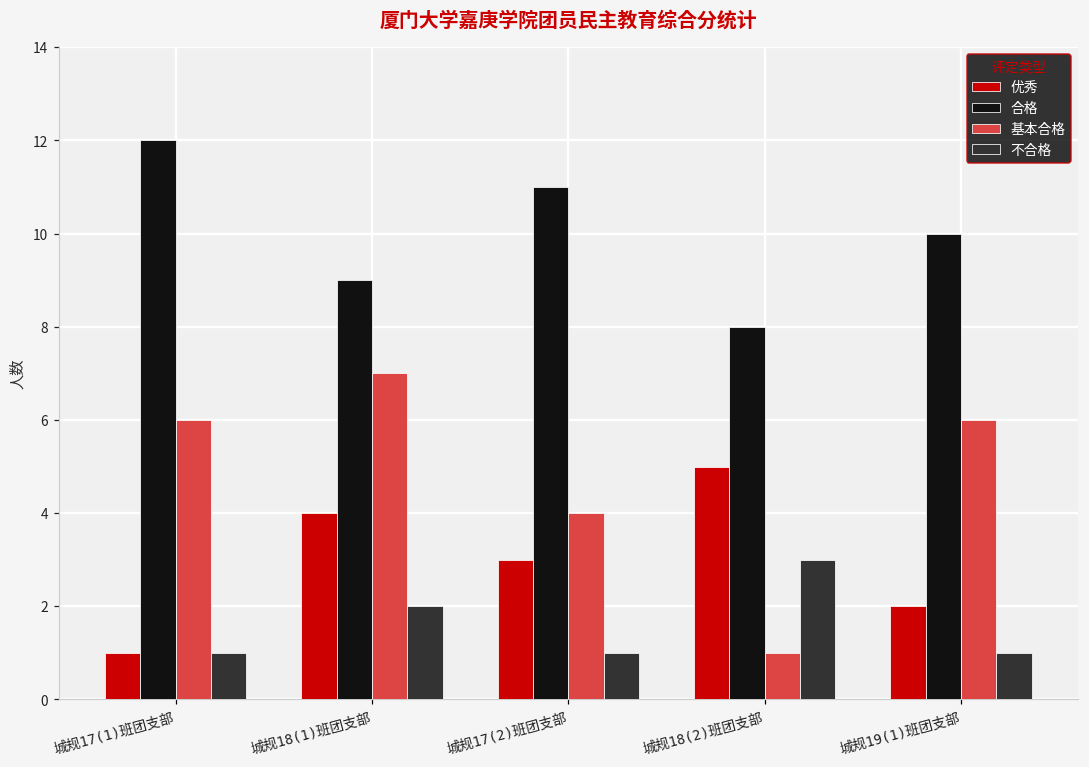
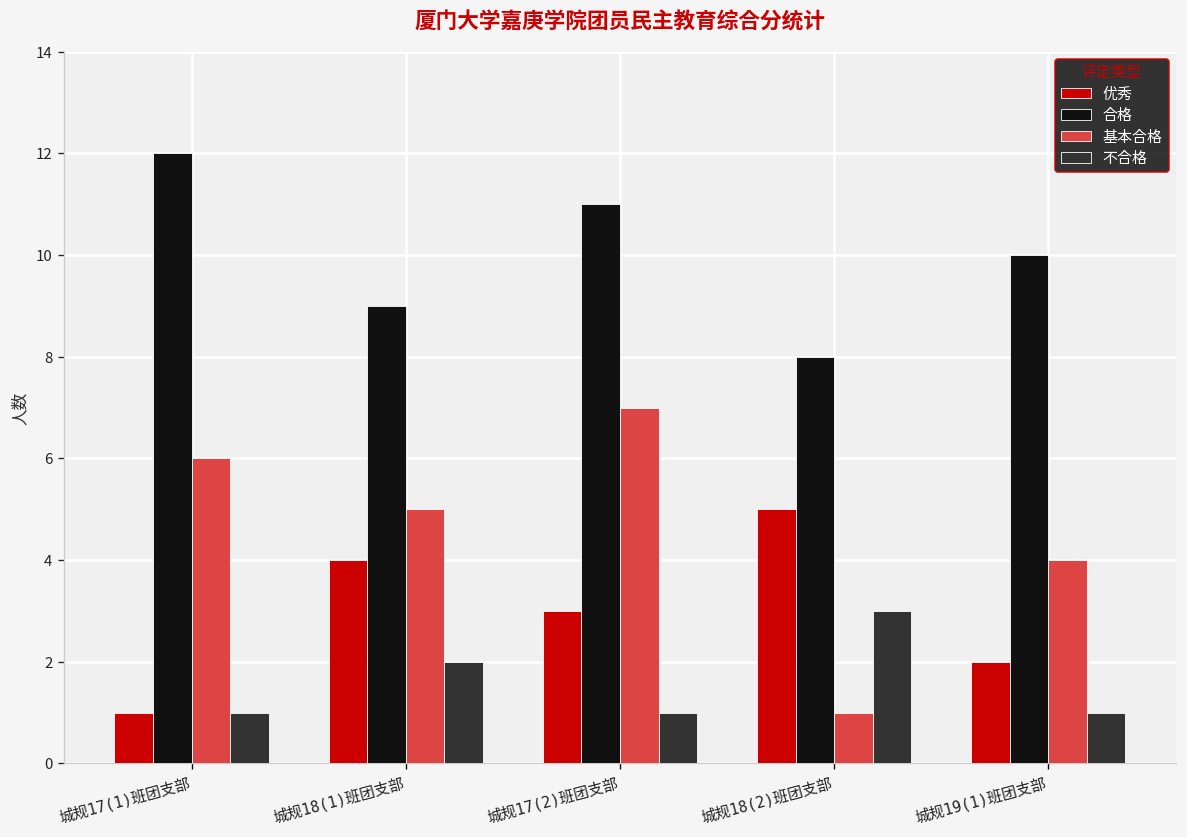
  {
    "优秀": {
      "城规17(1)班团支部": 1,
      "城规18(1)班团支部": 4,
      "城规17(2)班团支部": 3,
      "城规18(2)班团支部": 5,
      "城规19(1)班团支部": 2
    },
    "基本合格": {
      "城规17(1)班团支部": 6,
-     "城规18(1)班团支部": 7,
-     "城规17(2)班团支部": 4,
+     "城规18(1)班团支部": 5,
+     "城规17(2)班团支部": 7,
      "城规18(2)班团支部": 1,
-     "城规19(1)班团支部": 6
+     "城规19(1)班团支部": 4
    }
  }
